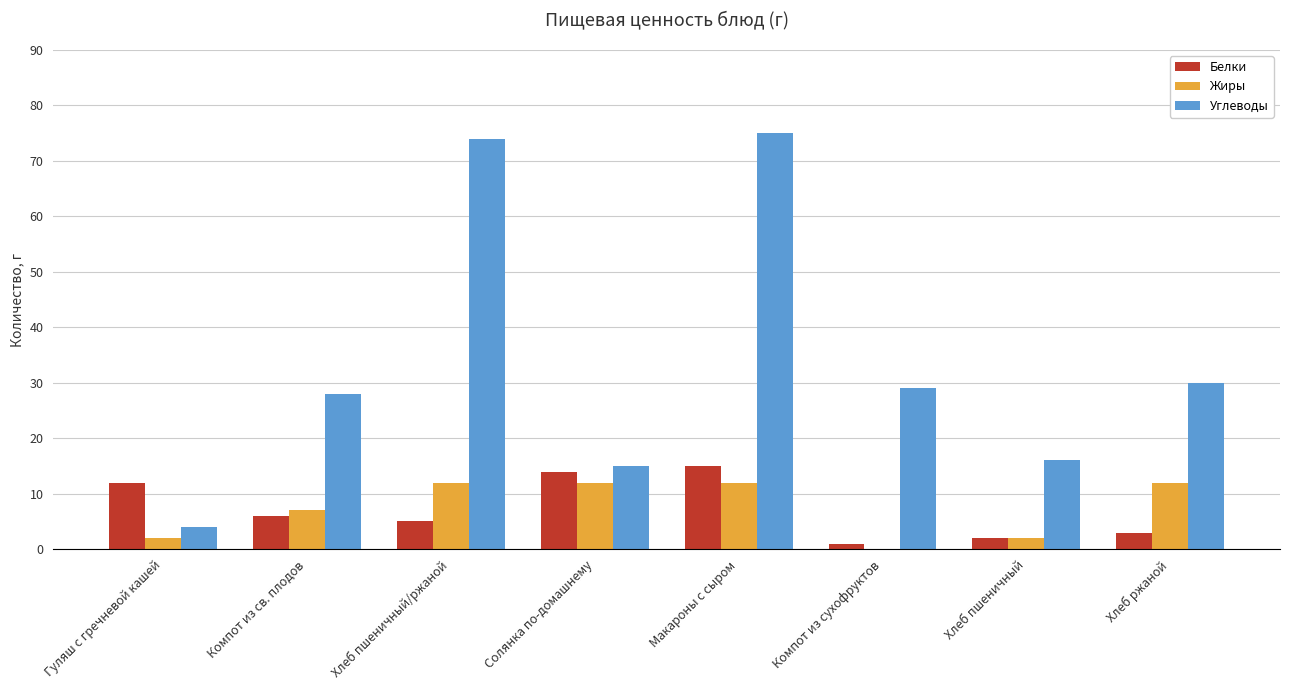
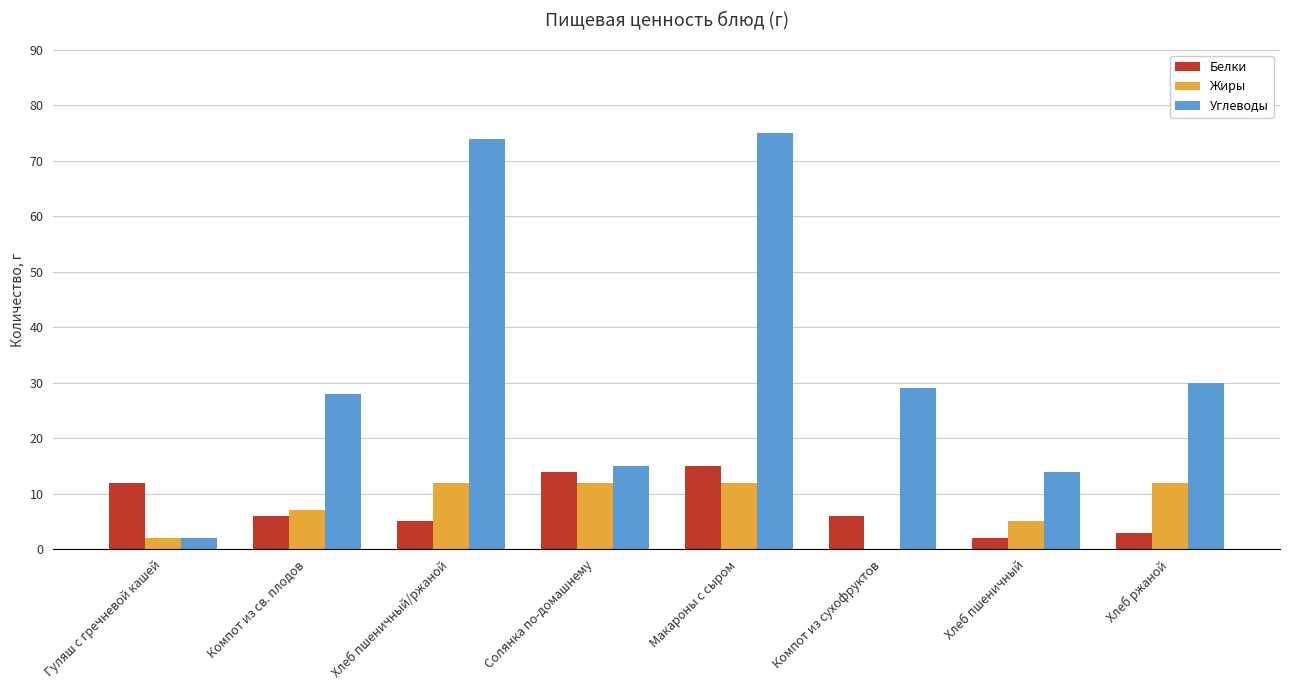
  {
    "Белки": {
      "Гуляш с гречневой кашей": 12,
      "Компот из св. плодов": 6,
      "Хлеб пшеничный/ржаной": 5,
      "Солянка по-домашнему": 14,
      "Макароны с сыром": 15,
-     "Компот из сухофруктов": 1,
+     "Компот из сухофруктов": 6,
      "Хлеб пшеничный": 2,
      "Хлеб ржаной": 3
    },
    "Жиры": {
      "Гуляш с гречневой кашей": 2,
      "Компот из св. плодов": 7,
      "Хлеб пшеничный/ржаной": 12,
      "Солянка по-домашнему": 12,
      "Макароны с сыром": 12,
      "Компот из сухофруктов": 0,
-     "Хлеб пшеничный": 2,
+     "Хлеб пшеничный": 5,
      "Хлеб ржаной": 12
    },
    "Углеводы": {
-     "Гуляш с гречневой кашей": 4,
+     "Гуляш с гречневой кашей": 2,
      "Компот из св. плодов": 28,
      "Хлеб пшеничный/ржаной": 74,
      "Солянка по-домашнему": 15,
      "Макароны с сыром": 75,
      "Компот из сухофруктов": 29,
-     "Хлеб пшеничный": 16,
+     "Хлеб пшеничный": 14,
      "Хлеб ржаной": 30
    }
  }
